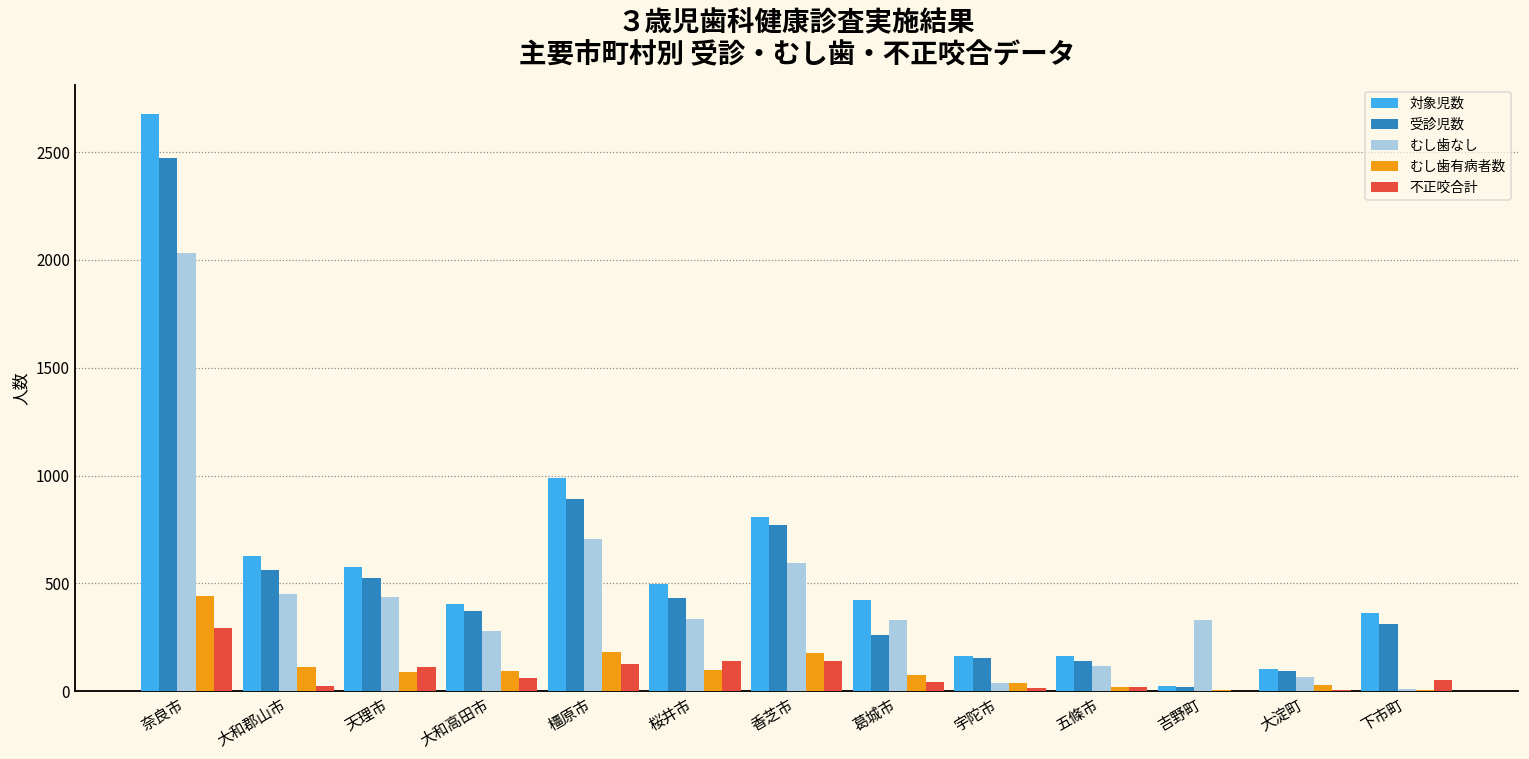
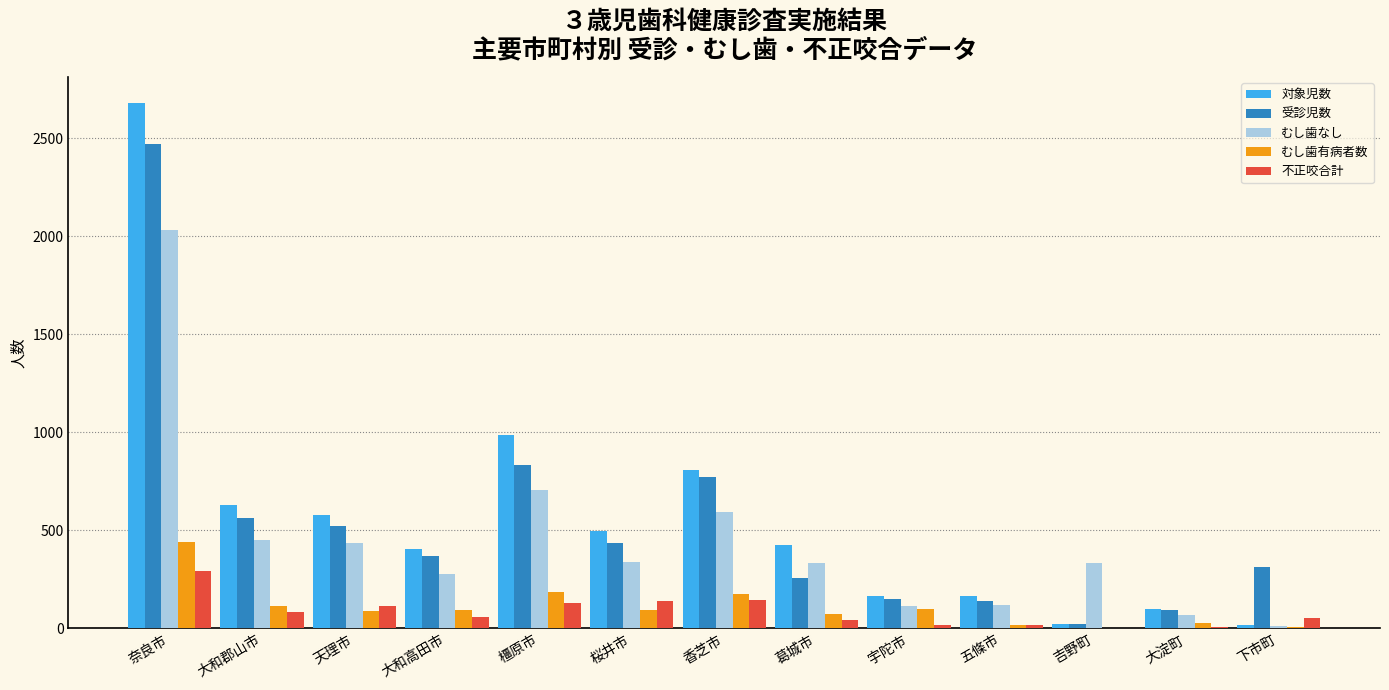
  {
    "対象児数": {
      "奈良市": 2680,
      "大和郡山市": 630,
      "天理市": 580,
      "大和高田市": 410,
      "橿原市": 990,
      "桜井市": 500,
      "香芝市": 810,
      "葛城市": 420,
      "宇陀市": 170,
      "五條市": 160,
      "吉野町": 20,
      "大淀町": 100,
-     "下市町": 360
+     "下市町": 20
    },
    "受診児数": {
      "奈良市": 2470,
      "大和郡山市": 560,
      "天理市": 520,
      "大和高田市": 370,
-     "橿原市": 890,
+     "橿原市": 830,
      "桜井市": 430,
      "香芝市": 770,
      "葛城市": 260,
      "宇陀市": 150,
      "五條市": 140,
      "吉野町": 20,
      "大淀町": 100,
      "下市町": 310
    },
    "むし歯なし": {
      "奈良市": 2030,
      "大和郡山市": 450,
      "天理市": 440,
      "大和高田市": 280,
      "橿原市": 710,
      "桜井市": 340,
      "香芝市": 600,
      "葛城市": 330,
-     "宇陀市": 40,
+     "宇陀市": 120,
      "五條市": 120,
      "吉野町": 330,
      "大淀町": 70
    },
    "むし歯有病者数": {
      "奈良市": 440,
      "大和郡山市": 110,
      "天理市": 90,
      "大和高田市": 90,
      "橿原市": 180,
      "桜井市": 100,
      "香芝市": 180,
      "葛城市": 70,
-     "宇陀市": 40,
+     "宇陀市": 100,
      "五條市": 20,
      "大淀町": 30
    },
    "不正咬合計": {
      "奈良市": 290,
-     "大和郡山市": 20,
+     "大和郡山市": 80,
      "天理市": 110,
      "大和高田市": 60,
      "橿原市": 130,
      "桜井市": 140,
      "香芝市": 140,
      "葛城市": 40,
      "宇陀市": 20,
      "五條市": 20,
      "吉野町": 0,
      "下市町": 50
    }
  }
